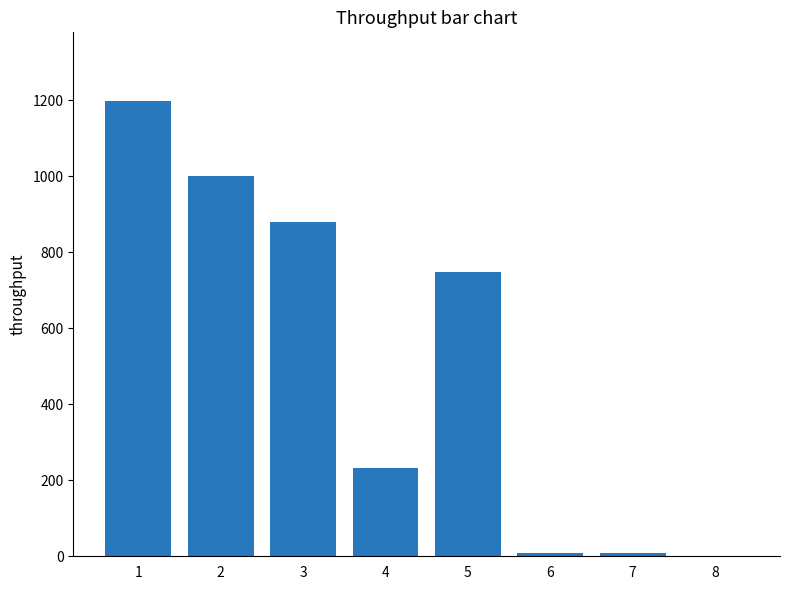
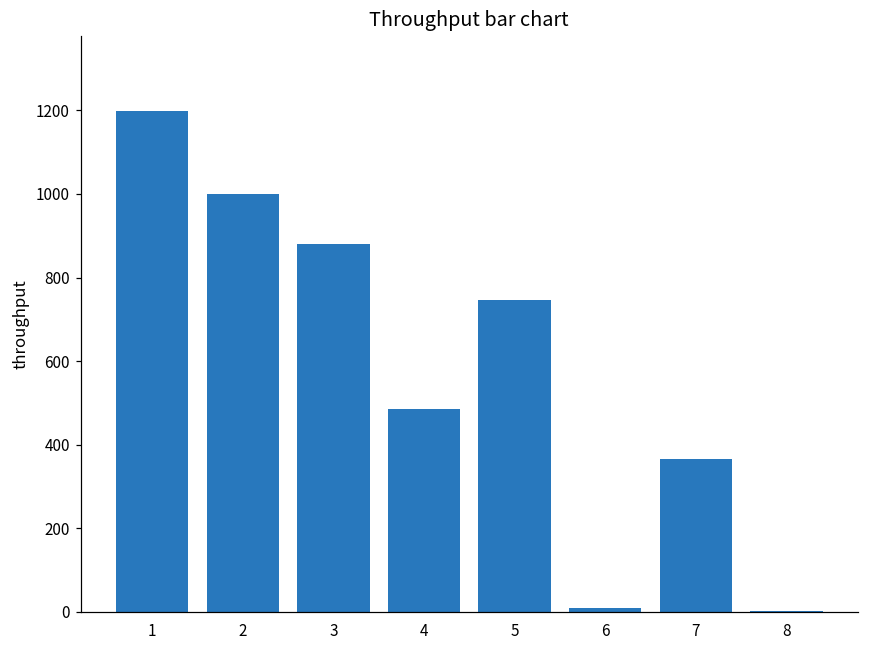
  {
    "1": 1200,
    "2": 1000,
    "3": 880,
-   "4": 230,
+   "4": 490,
    "5": 750,
    "6": 10,
-   "7": 10
+   "7": 370
  }
